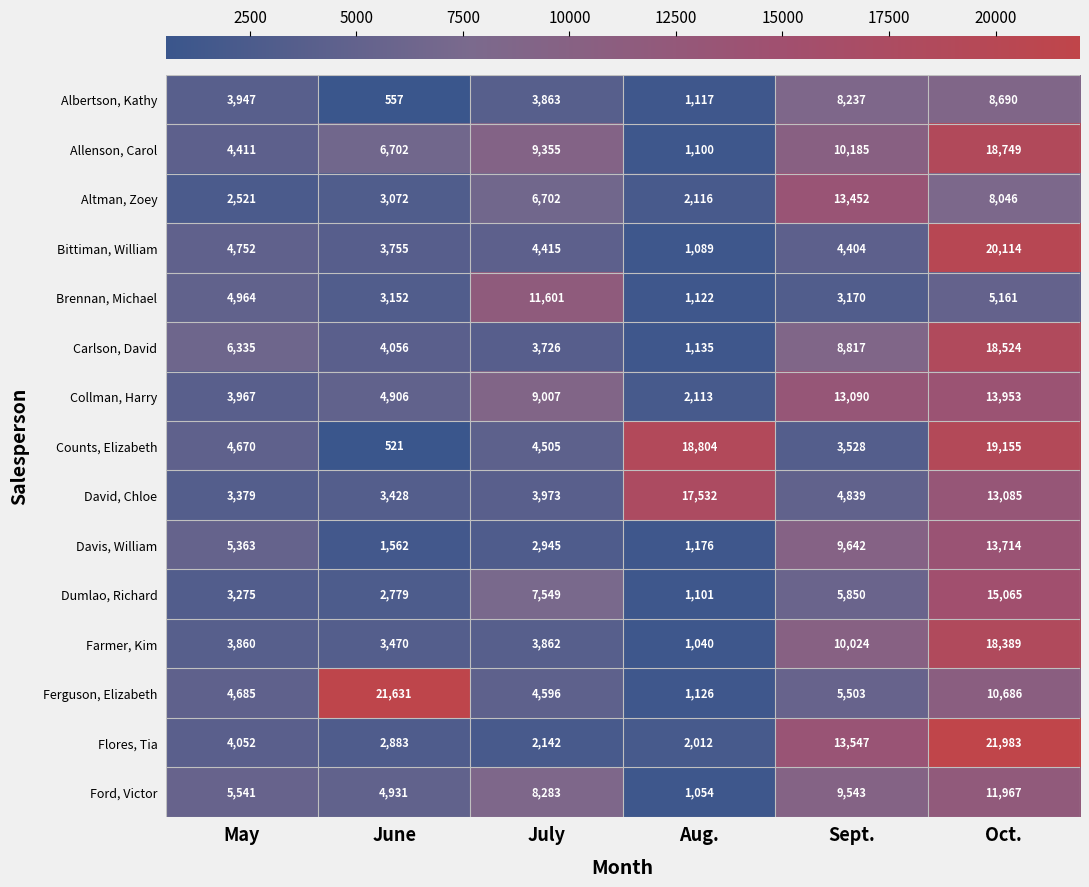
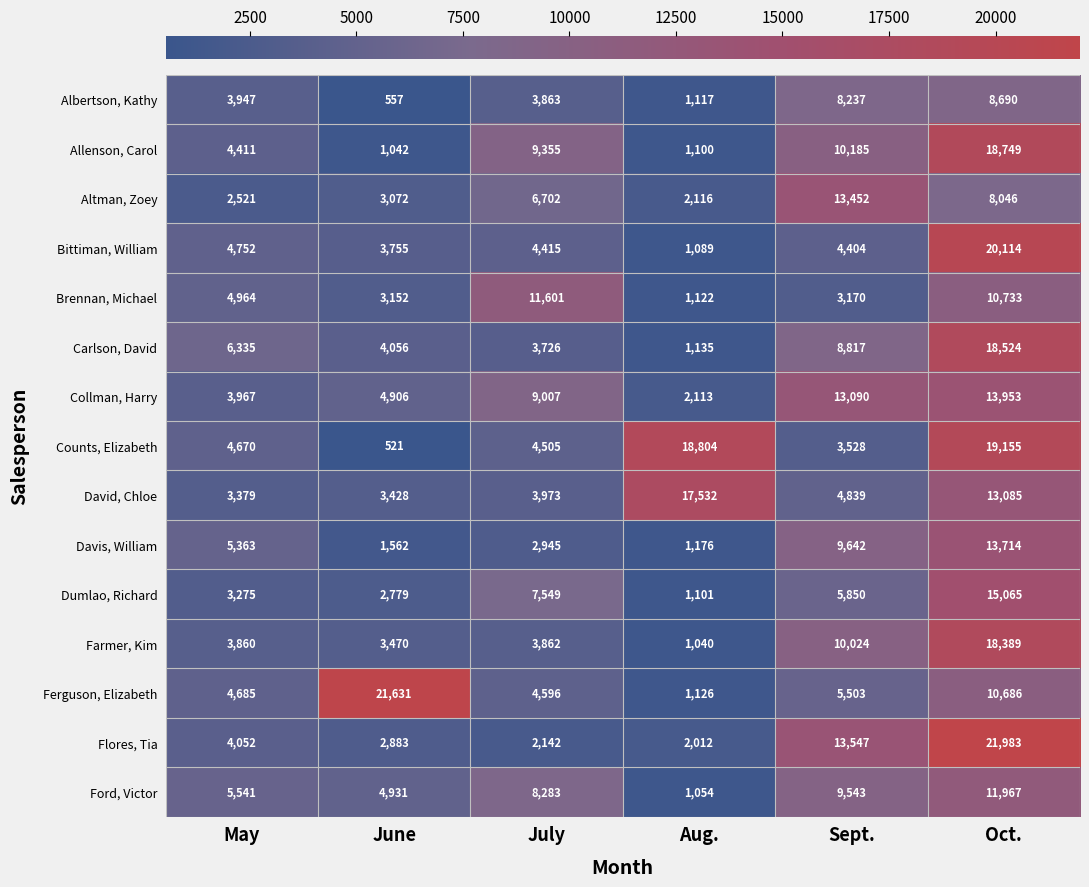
  {
    "Albertson, Kathy": {
      "May": "3,947",
      "June": "557",
      "July": "3,863",
      "Aug.": "1,117",
      "Sept.": "8,237",
      "Oct.": "8,690"
    },
    "Allenson, Carol": {
      "May": "4,411",
-     "June": "6,702",
+     "June": "1,042",
      "July": "9,355",
      "Aug.": "1,100",
      "Sept.": "10,185",
      "Oct.": "18,749"
    },
    "Altman, Zoey": {
      "May": "2,521",
      "June": "3,072",
      "July": "6,702",
      "Aug.": "2,116",
      "Sept.": "13,452",
      "Oct.": "8,046"
    },
    "Bittiman, William": {
      "May": "4,752",
      "June": "3,755",
      "July": "4,415",
      "Aug.": "1,089",
      "Sept.": "4,404",
      "Oct.": "20,114"
    },
    "Brennan, Michael": {
      "May": "4,964",
      "June": "3,152",
      "July": "11,601",
      "Aug.": "1,122",
      "Sept.": "3,170",
-     "Oct.": "5,161"
+     "Oct.": "10,733"
    },
    "Carlson, David": {
      "May": "6,335",
      "June": "4,056",
      "July": "3,726",
      "Aug.": "1,135",
      "Sept.": "8,817",
      "Oct.": "18,524"
    },
    "Collman, Harry": {
      "May": "3,967",
      "June": "4,906",
      "July": "9,007",
      "Aug.": "2,113",
      "Sept.": "13,090",
      "Oct.": "13,953"
    },
    "Counts, Elizabeth": {
      "May": "4,670",
      "June": "521",
      "July": "4,505",
      "Aug.": "18,804",
      "Sept.": "3,528",
      "Oct.": "19,155"
    },
    "David, Chloe": {
      "May": "3,379",
      "June": "3,428",
      "July": "3,973",
      "Aug.": "17,532",
      "Sept.": "4,839",
      "Oct.": "13,085"
    },
    "Davis, William": {
      "May": "5,363",
      "June": "1,562",
      "July": "2,945",
      "Aug.": "1,176",
      "Sept.": "9,642",
      "Oct.": "13,714"
    },
    "Dumlao, Richard": {
      "May": "3,275",
      "June": "2,779",
      "July": "7,549",
      "Aug.": "1,101",
      "Sept.": "5,850",
      "Oct.": "15,065"
    },
    "Farmer, Kim": {
      "May": "3,860",
      "June": "3,470",
      "July": "3,862",
      "Aug.": "1,040",
      "Sept.": "10,024",
      "Oct.": "18,389"
    },
    "Ferguson, Elizabeth": {
      "May": "4,685",
      "June": "21,631",
      "July": "4,596",
      "Aug.": "1,126",
      "Sept.": "5,503",
      "Oct.": "10,686"
    },
    "Flores, Tia": {
      "May": "4,052",
      "June": "2,883",
      "July": "2,142",
      "Aug.": "2,012",
      "Sept.": "13,547",
      "Oct.": "21,983"
    },
    "Ford, Victor": {
      "May": "5,541",
      "June": "4,931",
      "July": "8,283",
      "Aug.": "1,054",
      "Sept.": "9,543",
      "Oct.": "11,967"
    }
  }
